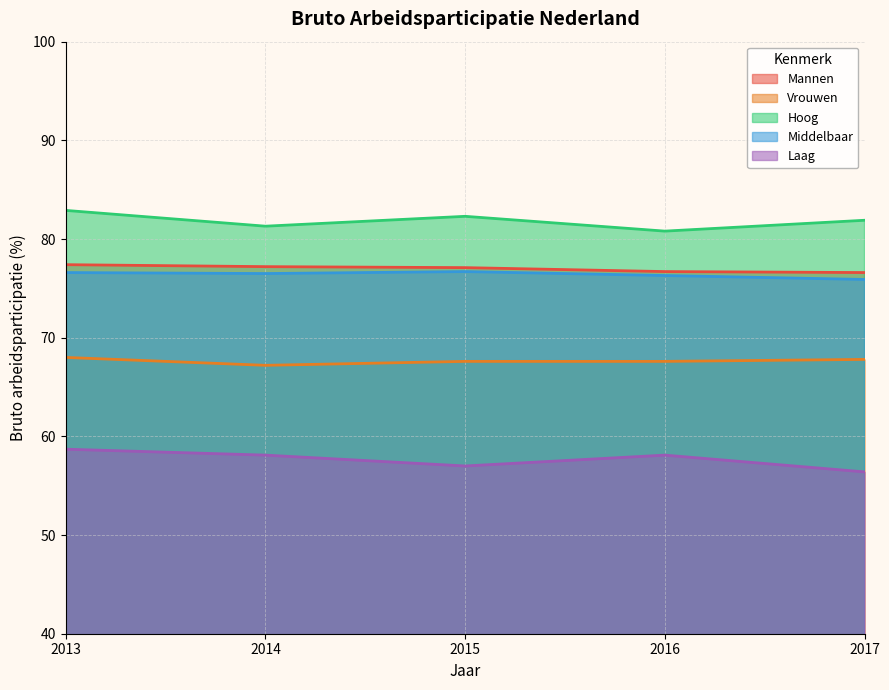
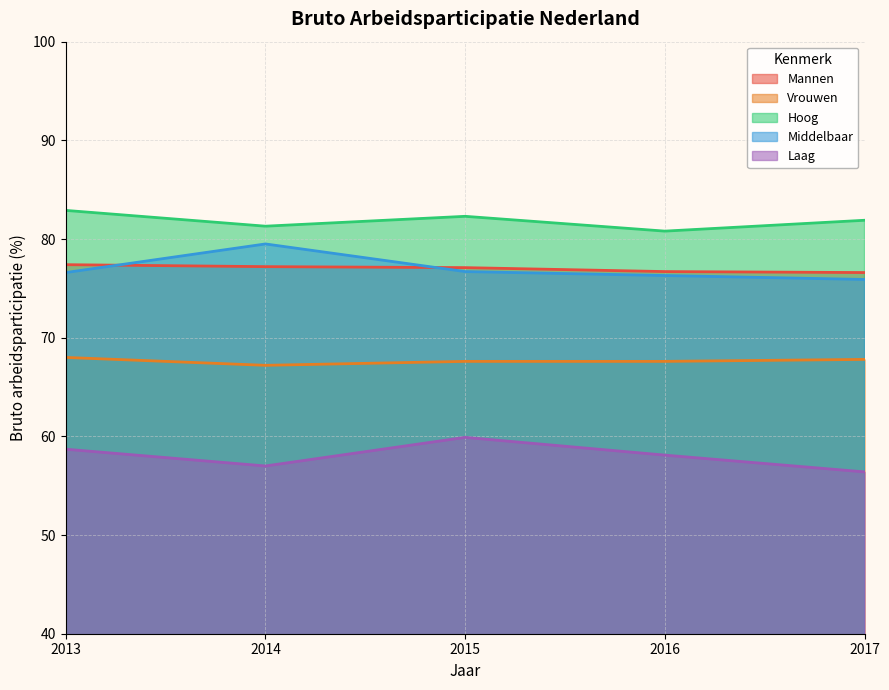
  {
    "Hoog": {
      "2013": 83,
      "2014": 81,
      "2015": 82,
      "2016": 81,
      "2017": 82
    },
    "Middelbaar": {
      "2013": 77,
-     "2014": 77,
+     "2014": 80,
      "2015": 77,
      "2016": 76,
      "2017": 76
    },
    "Laag": {
      "2013": 59,
-     "2014": 58,
-     "2015": 57,
+     "2014": 57,
+     "2015": 60,
      "2016": 58,
      "2017": 56
    }
  }
